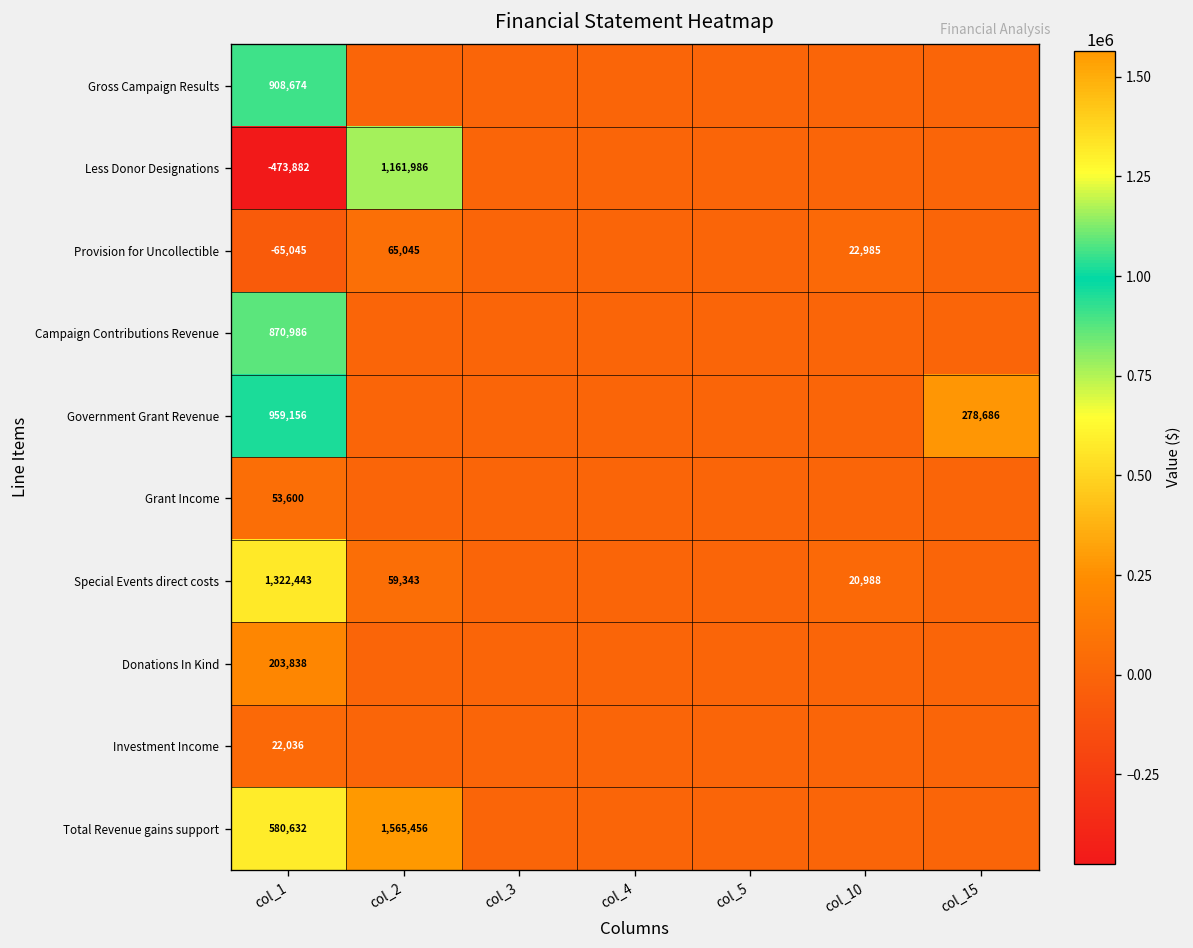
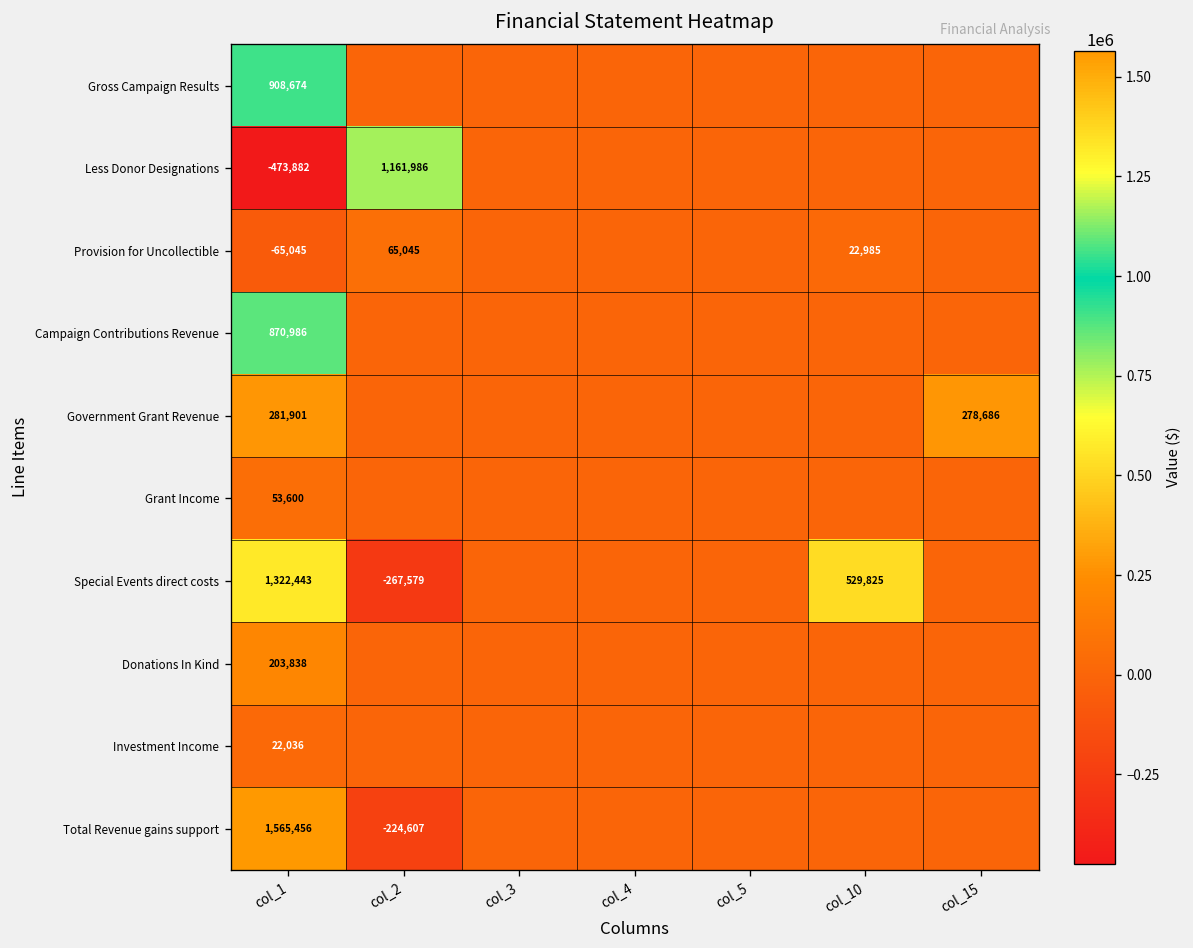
  {
    "Gross Campaign Results": {
      "col_1": "908,674"
    },
    "Less Donor Designations": {
      "col_1": "-473,882",
      "col_2": "1,161,986"
    },
    "Provision for Uncollectible": {
      "col_1": "-65,045",
      "col_2": "65,045",
      "col_10": "22,985"
    },
    "Campaign Contributions Revenue": {
      "col_1": "870,986"
    },
    "Government Grant Revenue": {
-     "col_1": "959,156",
+     "col_1": "281,901",
      "col_15": "278,686"
    },
    "Grant Income": {
      "col_1": "53,600"
    },
    "Special Events direct costs": {
      "col_1": "1,322,443",
-     "col_2": "59,343",
-     "col_10": "20,988"
+     "col_2": "-267,579",
+     "col_10": "529,825"
    },
    "Donations In Kind": {
      "col_1": "203,838"
    },
    "Investment Income": {
      "col_1": "22,036"
    },
    "Total Revenue gains support": {
-     "col_1": "580,632",
-     "col_2": "1,565,456"
+     "col_1": "1,565,456",
+     "col_2": "-224,607"
    }
  }
